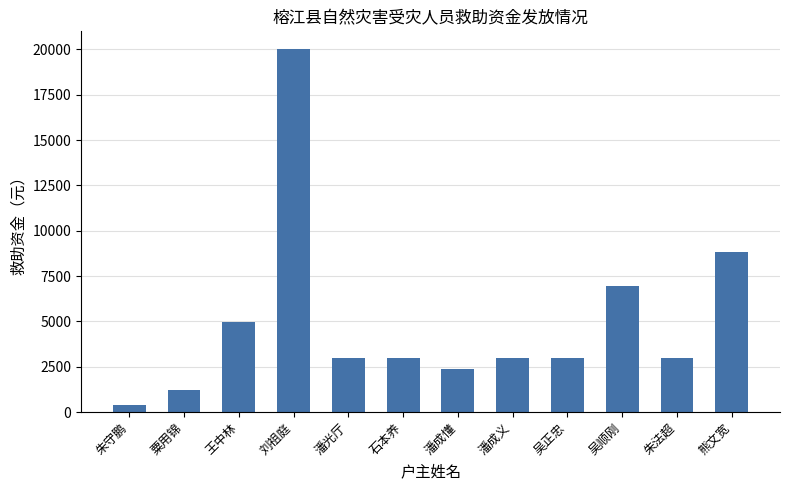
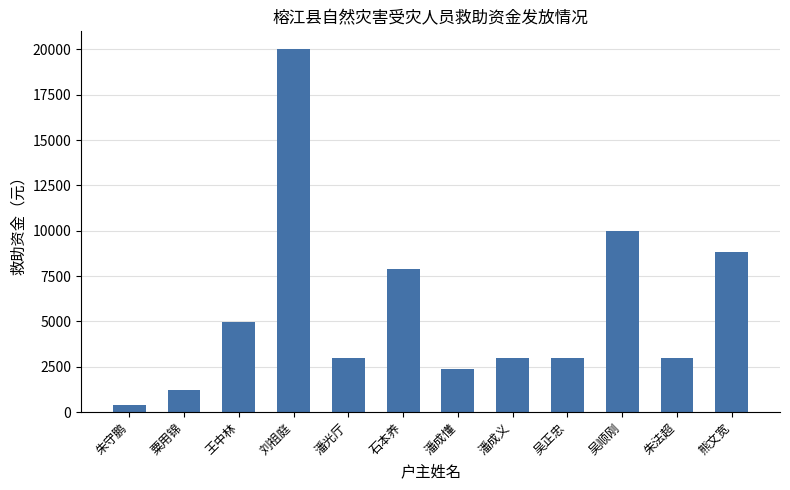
  {
    "朱守鹏": 400,
    "粟用锦": 1200,
    "王中林": 5000,
    "刘祖庭": 20000,
    "潘光厅": 3000,
-   "石本养": 3000,
+   "石本养": 7900,
    "潘成懂": 2400,
    "潘成义": 3000,
    "吴正忠": 3000,
-   "吴顺刚": 7000,
+   "吴顺刚": 10000,
    "朱法超": 3000,
    "熊文宽": 8800
  }
